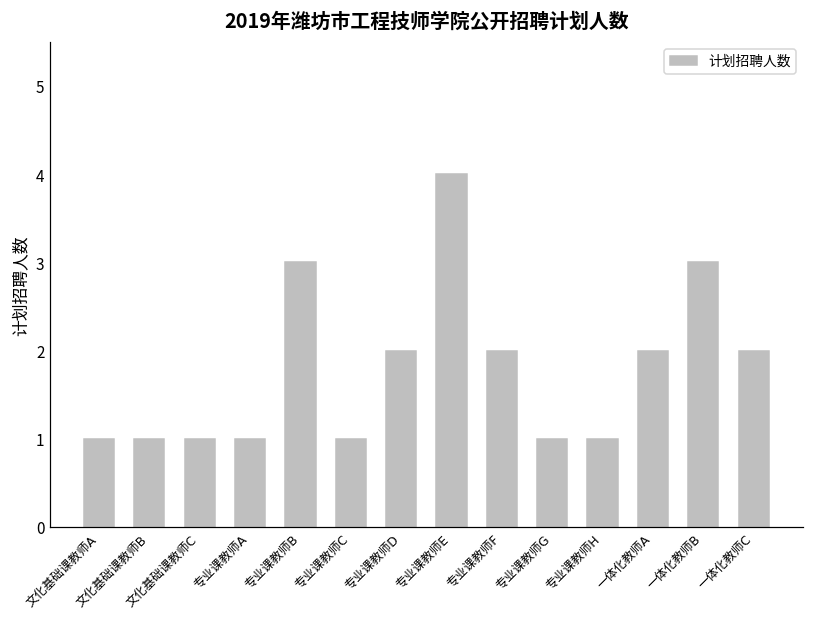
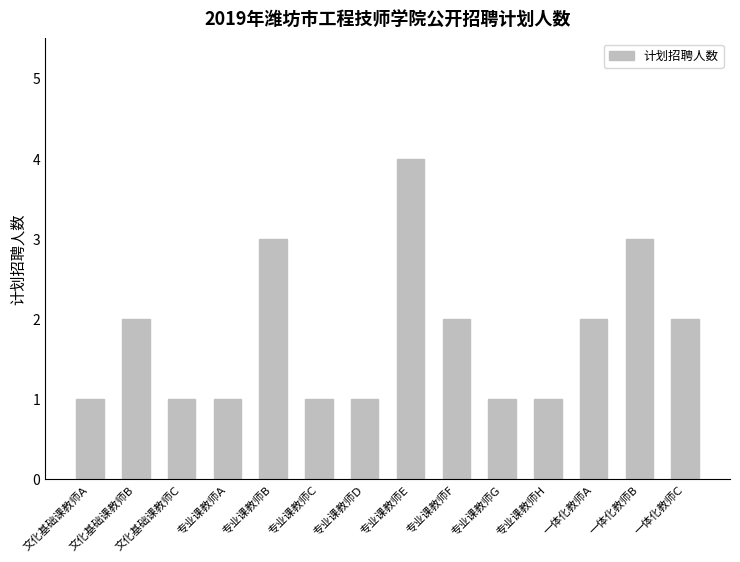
  {
    "文化基础课教师A": 1,
-   "文化基础课教师B": 1,
+   "文化基础课教师B": 2,
    "文化基础课教师C": 1,
    "专业课教师A": 1,
    "专业课教师B": 3,
    "专业课教师C": 1,
-   "专业课教师D": 2,
+   "专业课教师D": 1,
    "专业课教师E": 4,
    "专业课教师F": 2,
    "专业课教师G": 1,
    "专业课教师H": 1,
    "一体化教师A": 2,
    "一体化教师B": 3,
    "一体化教师C": 2
  }
